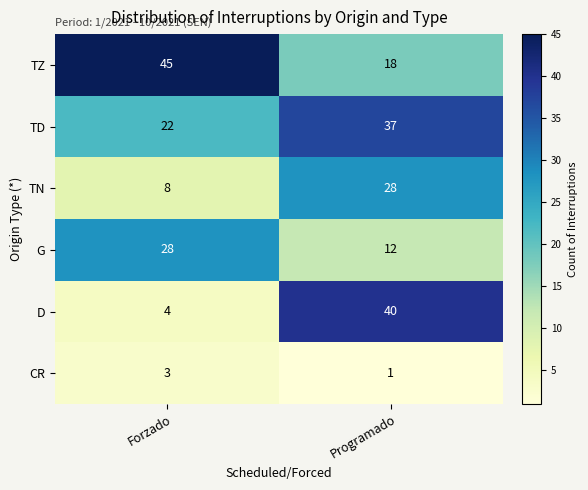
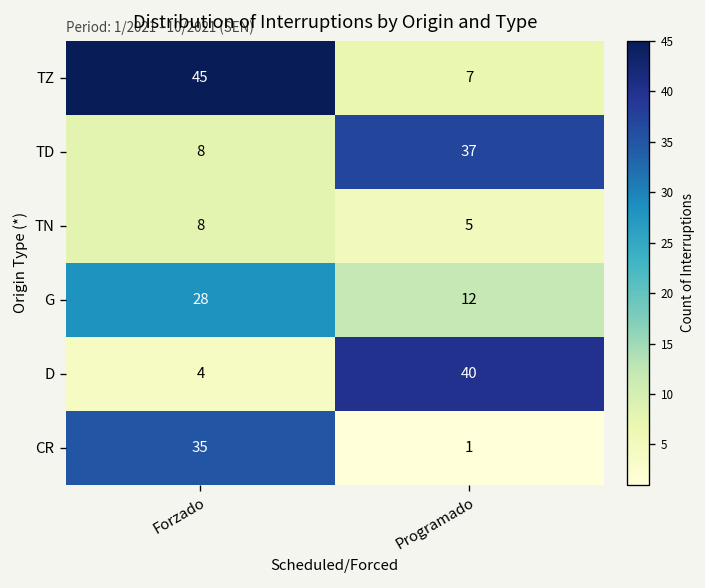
  {
    "TZ": {
      "Forzado": 45,
-     "Programado": 18
+     "Programado": 7
    },
    "TD": {
-     "Forzado": 22,
+     "Forzado": 8,
      "Programado": 37
    },
    "TN": {
      "Forzado": 8,
-     "Programado": 28
+     "Programado": 5
    },
    "G": {
      "Forzado": 28,
      "Programado": 12
    },
    "D": {
      "Forzado": 4,
      "Programado": 40
    },
    "CR": {
-     "Forzado": 3,
+     "Forzado": 35,
      "Programado": 1
    }
  }
